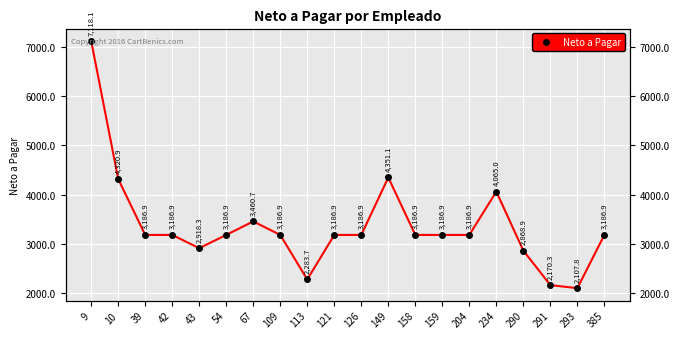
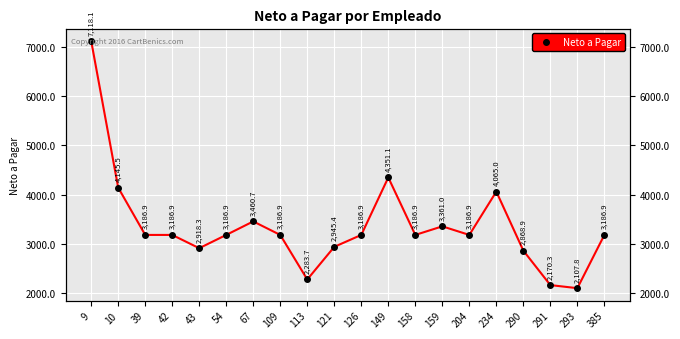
  {
    "9": "7,118.1",
-   "10": "4,320.9",
+   "10": "4,145.5",
    "39": "3,186.9",
    "42": "3,186.9",
    "43": "2,918.3",
    "54": "3,186.9",
    "67": "3,460.7",
    "109": "3,186.9",
    "113": "2,283.7",
-   "121": "3,186.9",
+   "121": "2,945.4",
    "126": "3,186.9",
    "149": "4,351.1",
    "158": "3,186.9",
-   "159": "3,186.9",
+   "159": "3,361.0",
    "204": "3,186.9",
    "234": "4,065.0",
    "290": "2,868.9",
    "291": "2,170.3",
    "293": "2,107.8",
    "385": "3,186.9"
  }
